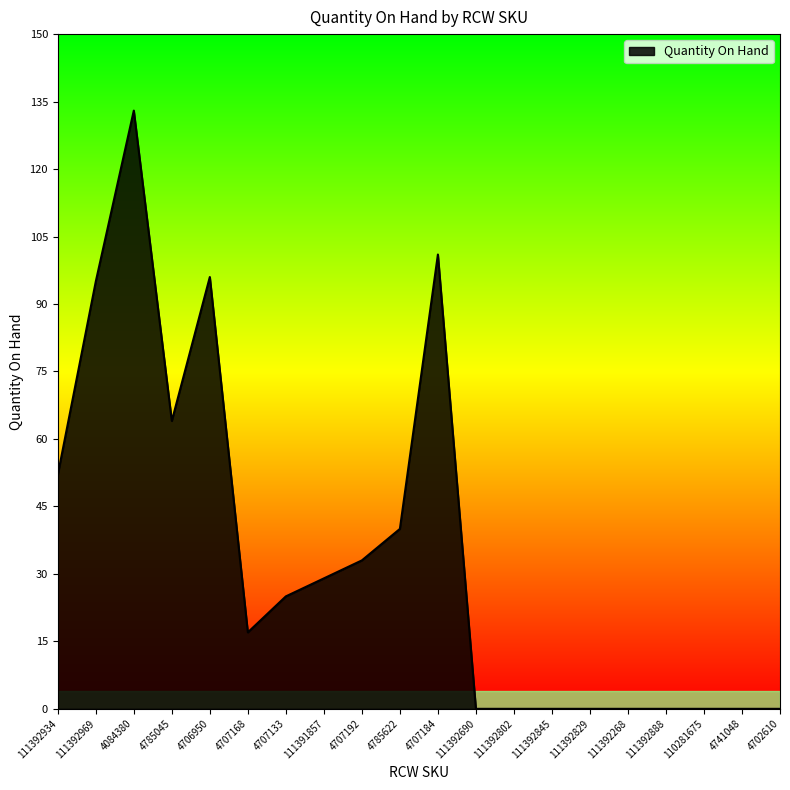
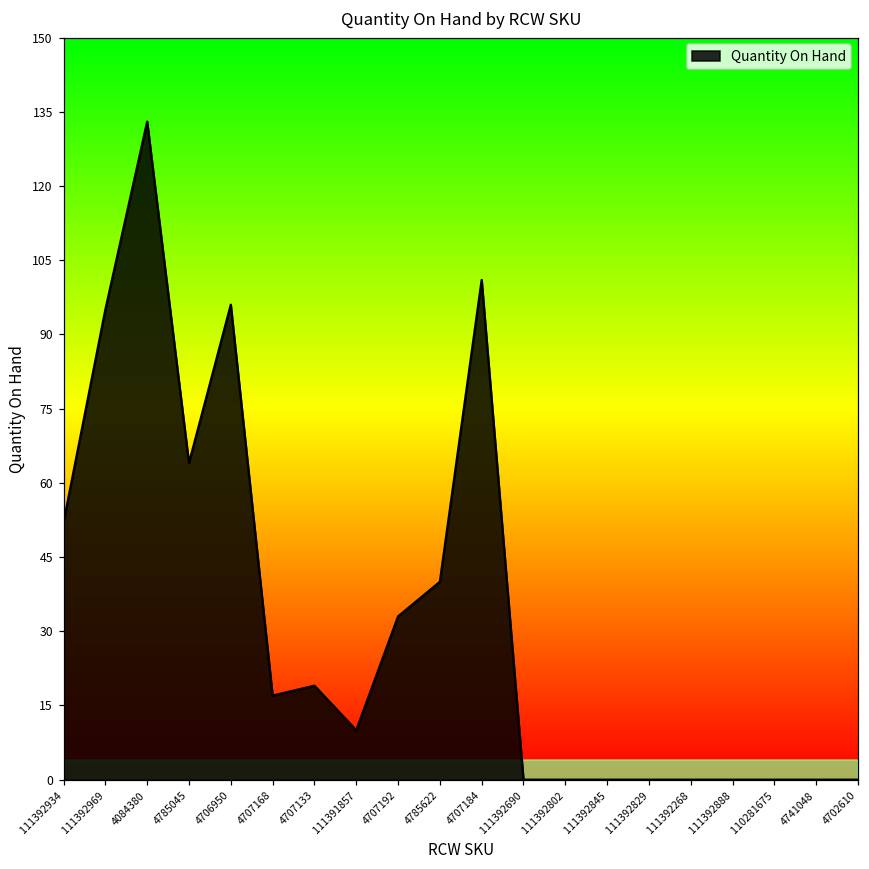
  {
    "111392934": 52,
    "111392969": 95,
    "4084380": 133,
    "4785045": 64,
    "4706950": 96,
    "4707168": 17,
-   "4707133": 25,
-   "111391857": 29,
+   "4707133": 19,
+   "111391857": 10,
    "4707192": 33,
    "4785622": 40,
    "4707184": 101
  }
